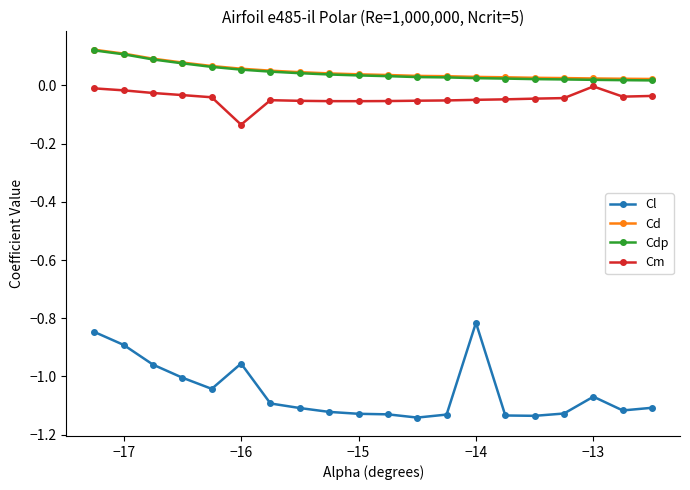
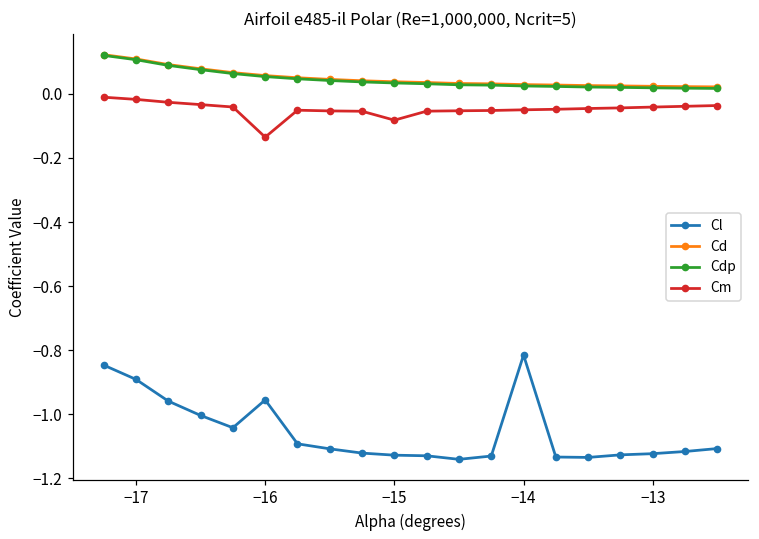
  {
    "Cl": {
      "−17": -0.89,
      "−16": -0.96,
      "−15": -1.13,
      "−14": -0.82,
-     "−13": -1.07
+     "−13": -1.12
    },
    "Cm": {
      "−17": -0.02,
      "−16": -0.13,
-     "−15": -0.05,
+     "−15": -0.08,
      "−14": -0.05,
-     "−13": 0.00
+     "−13": -0.04
    }
  }
